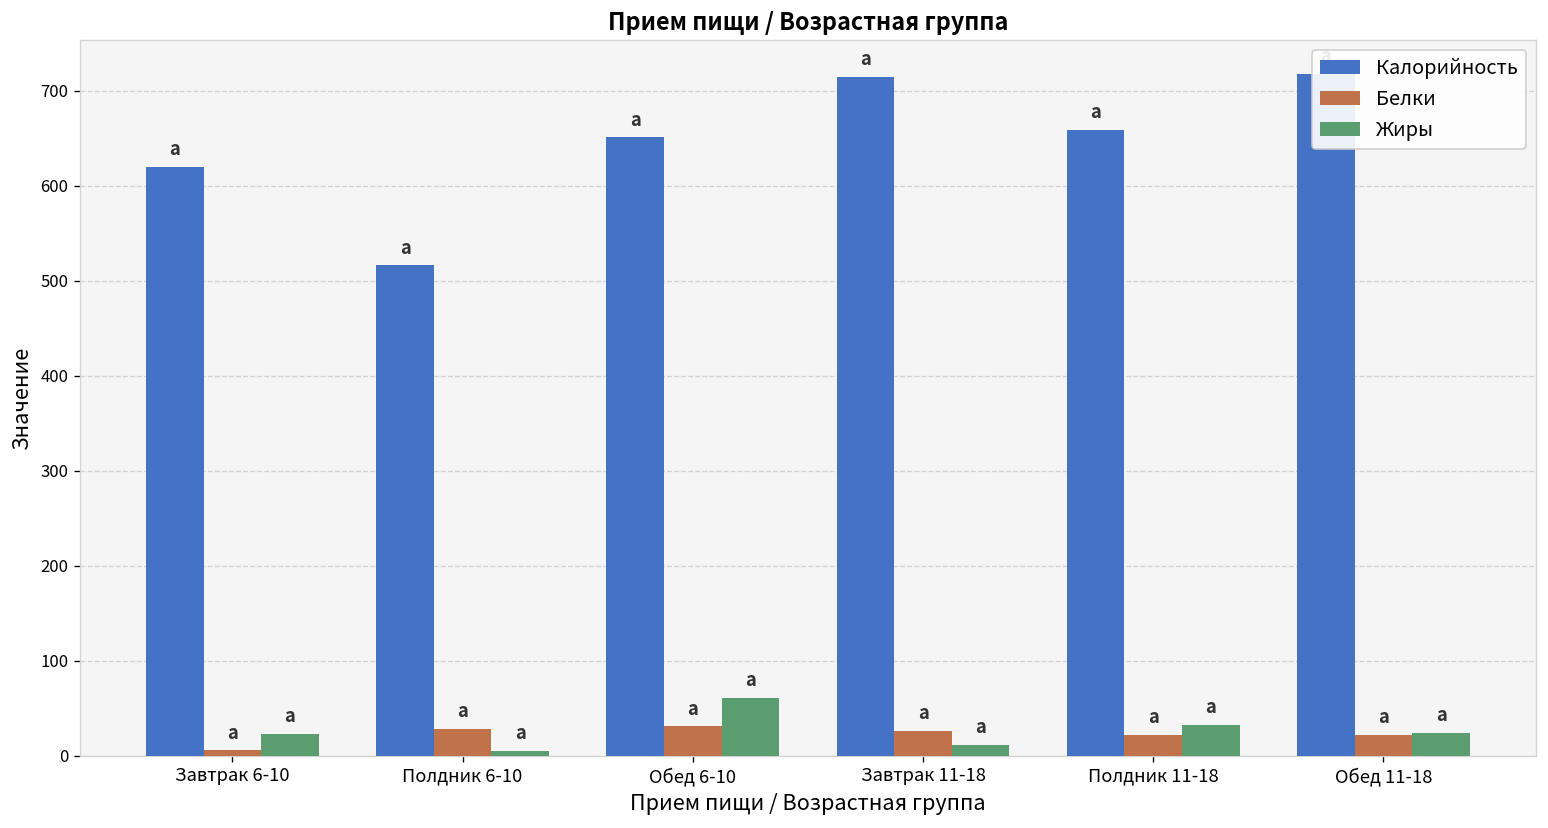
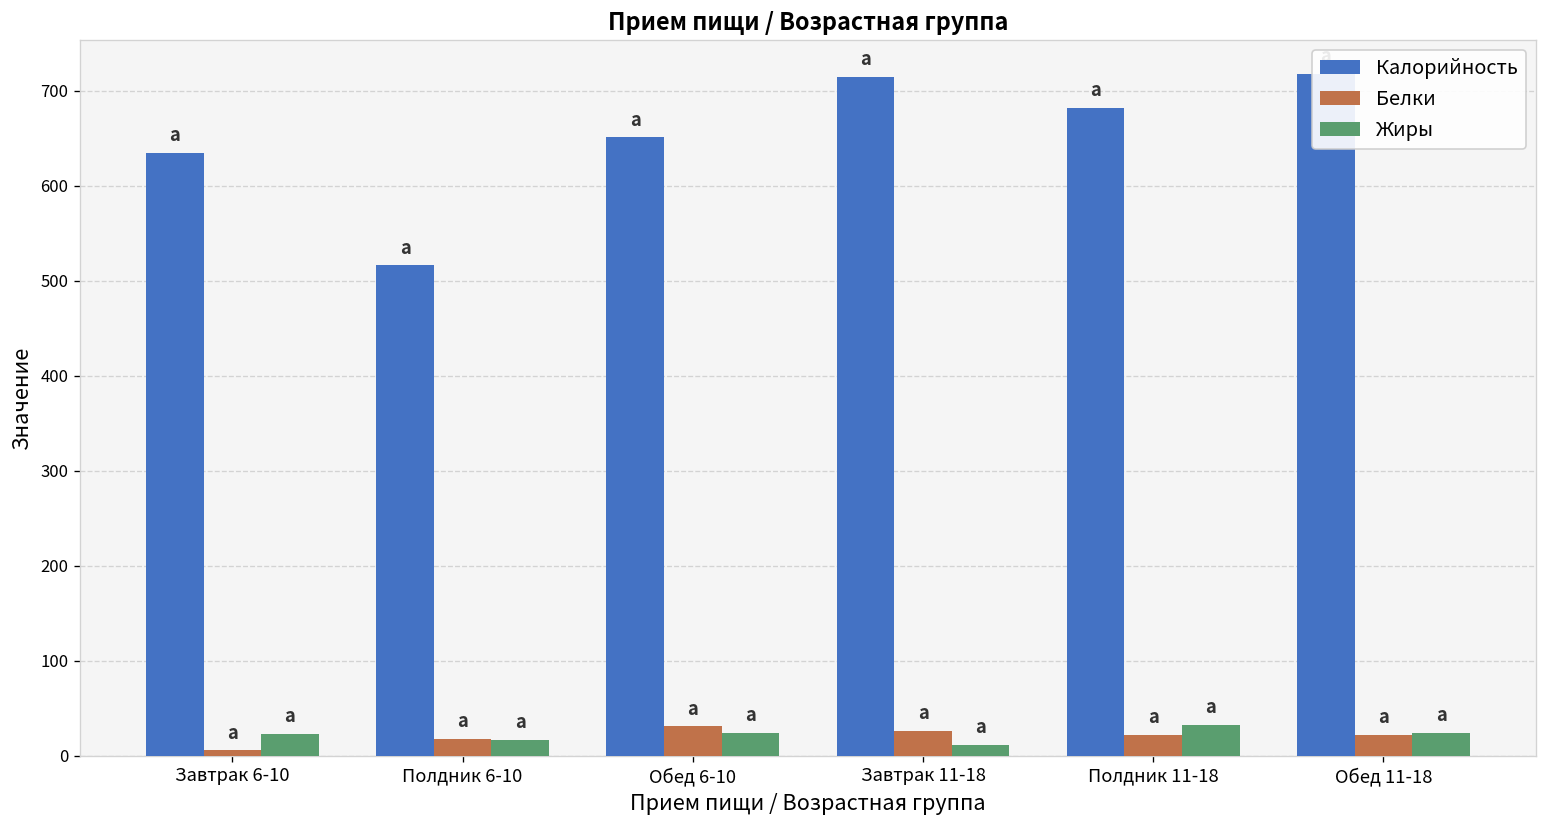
  {
    "Калорийность": {
-     "Завтрак 6-10": 620,
+     "Завтрак 6-10": 630,
      "Полдник 6-10": 520,
      "Обед 6-10": 650,
      "Завтрак 11-18": 720,
-     "Полдник 11-18": 660
+     "Полдник 11-18": 680
    },
    "Белки": {
      "Завтрак 6-10": 10,
-     "Полдник 6-10": 30,
+     "Полдник 6-10": 20,
      "Обед 6-10": 30,
      "Завтрак 11-18": 30,
      "Полдник 11-18": 20,
      "Обед 11-18": 20
    },
    "Жиры": {
      "Завтрак 6-10": 20,
-     "Полдник 6-10": 10,
-     "Обед 6-10": 60,
+     "Полдник 6-10": 20,
+     "Обед 6-10": 20,
      "Завтрак 11-18": 10,
      "Полдник 11-18": 30,
      "Обед 11-18": 20
    }
  }
